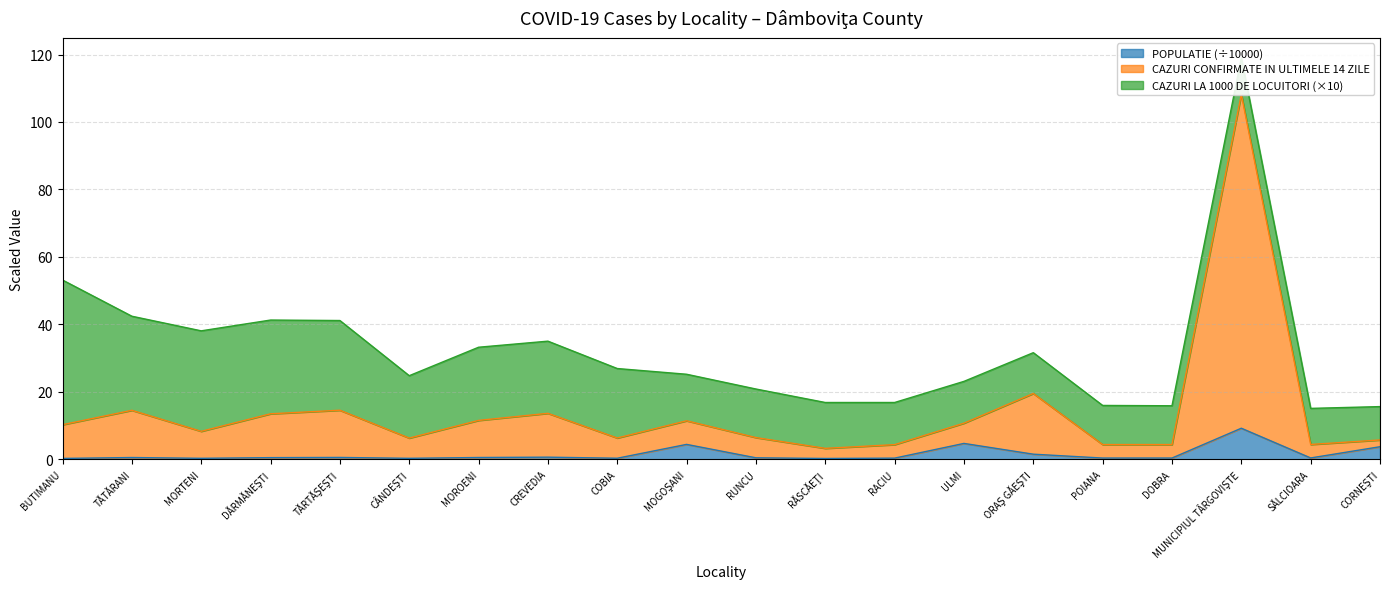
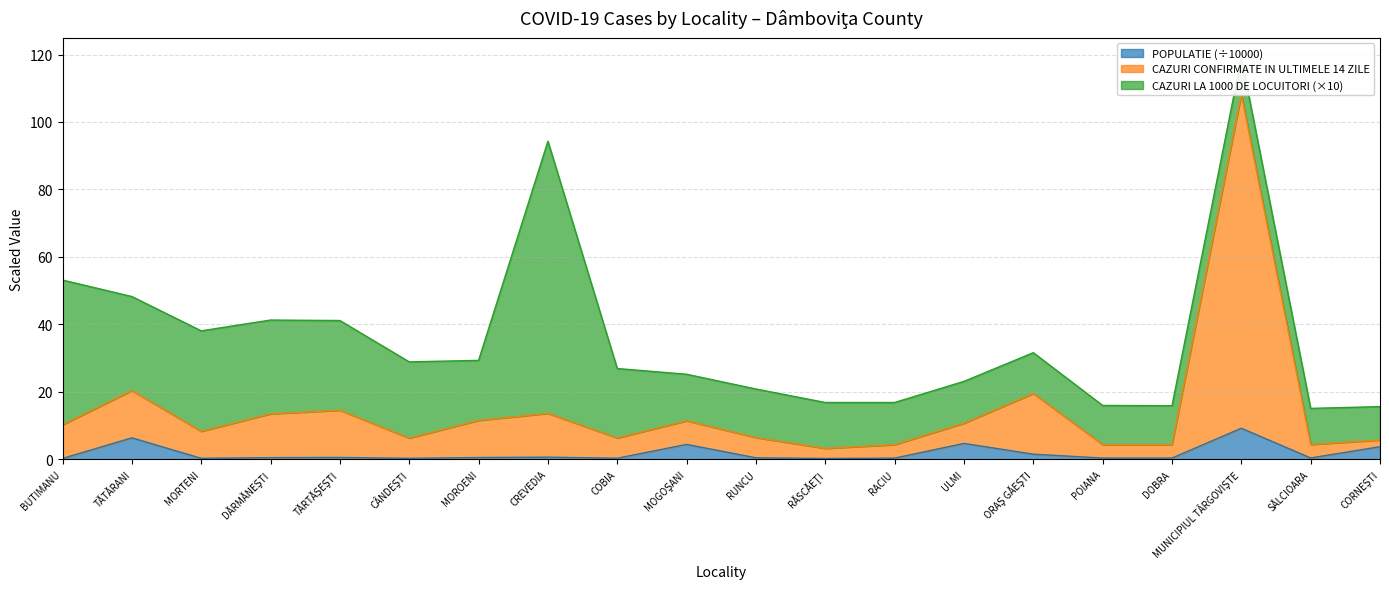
  {
    "POPULATIE (÷10000)": {
      "BUTIMANU": 0,
-     "TĂTĂRANI": 1,
+     "TĂTĂRANI": 6,
      "MORTENI": 0,
      "DĂRMĂNEŞTI": 0,
      "TĂRTĂŞEŞTI": 1,
      "CÂNDEŞTI": 0,
      "MOROENI": 1,
      "CREVEDIA": 1,
      "COBIA": 0,
      "MOGOŞANI": 4,
      "RUNCU": 0,
      "RĂSCĂEŢI": 0,
      "RACIU": 0,
      "ULMI": 5,
      "ORAŞ GĂEŞTI": 1,
      "POIANA": 0,
      "DOBRA": 0,
      "MUNICIPIUL TÂRGOVIŞTE": 9,
      "SĂLCIOARA": 0,
      "CORNEŞTI": 4
    },
    "CAZURI CONFIRMATE IN ULTIMELE 14 ZILE": {
      "BUTIMANU": 10,
      "TĂTĂRANI": 14,
      "MORTENI": 8,
      "DĂRMĂNEŞTI": 13,
      "TĂRTĂŞEŞTI": 14,
      "CÂNDEŞTI": 6,
      "MOROENI": 11,
      "CREVEDIA": 13,
      "COBIA": 6,
      "MOGOŞANI": 7,
      "RUNCU": 6,
      "RĂSCĂEŢI": 3,
      "RACIU": 4,
      "ULMI": 6,
      "ORAŞ GĂEŞTI": 18,
      "POIANA": 4,
      "DOBRA": 4,
      "SĂLCIOARA": 4,
      "CORNEŞTI": 2
    },
    "CAZURI LA 1000 DE LOCUITORI (×10)": {
      "BUTIMANU": 43,
      "TĂTĂRANI": 28,
      "MORTENI": 30,
      "DĂRMĂNEŞTI": 28,
      "TĂRTĂŞEŞTI": 27,
-     "CÂNDEŞTI": 19,
-     "MOROENI": 22,
-     "CREVEDIA": 21,
+     "CÂNDEŞTI": 23,
+     "MOROENI": 18,
+     "CREVEDIA": 81,
      "COBIA": 21,
      "MOGOŞANI": 14,
      "RUNCU": 14,
      "RĂSCĂEŢI": 14,
      "RACIU": 12,
      "ULMI": 12,
      "ORAŞ GĂEŞTI": 12,
      "POIANA": 12,
      "DOBRA": 12,
      "SĂLCIOARA": 11,
      "CORNEŞTI": 10
    }
  }
